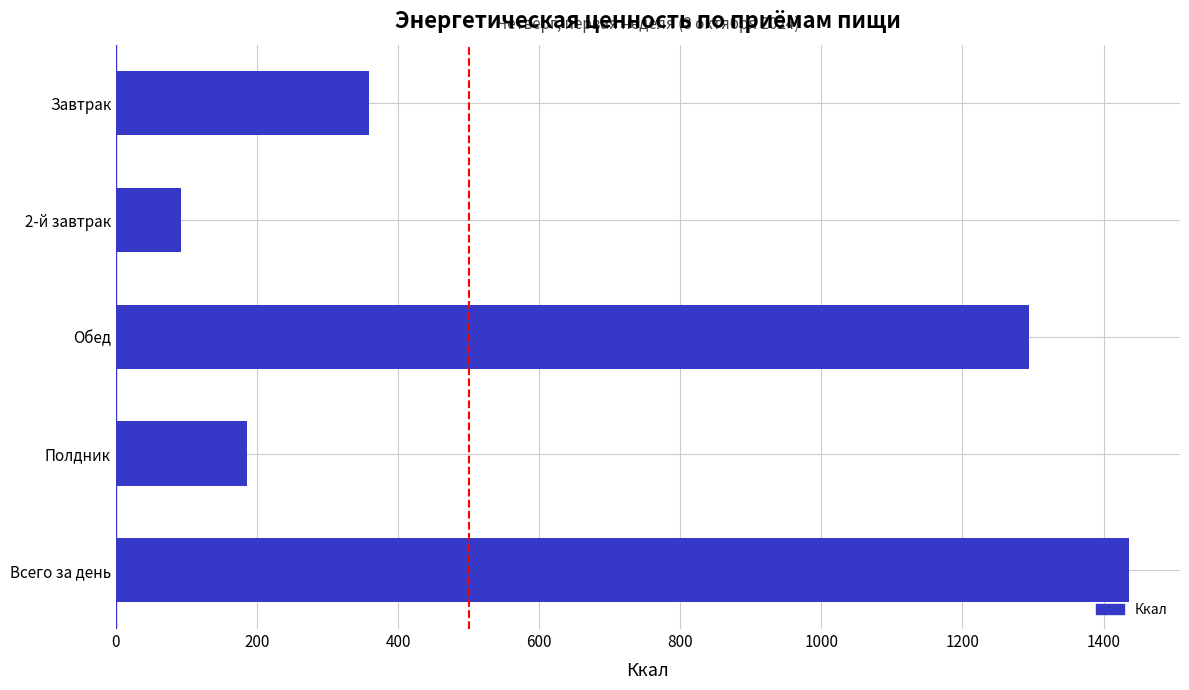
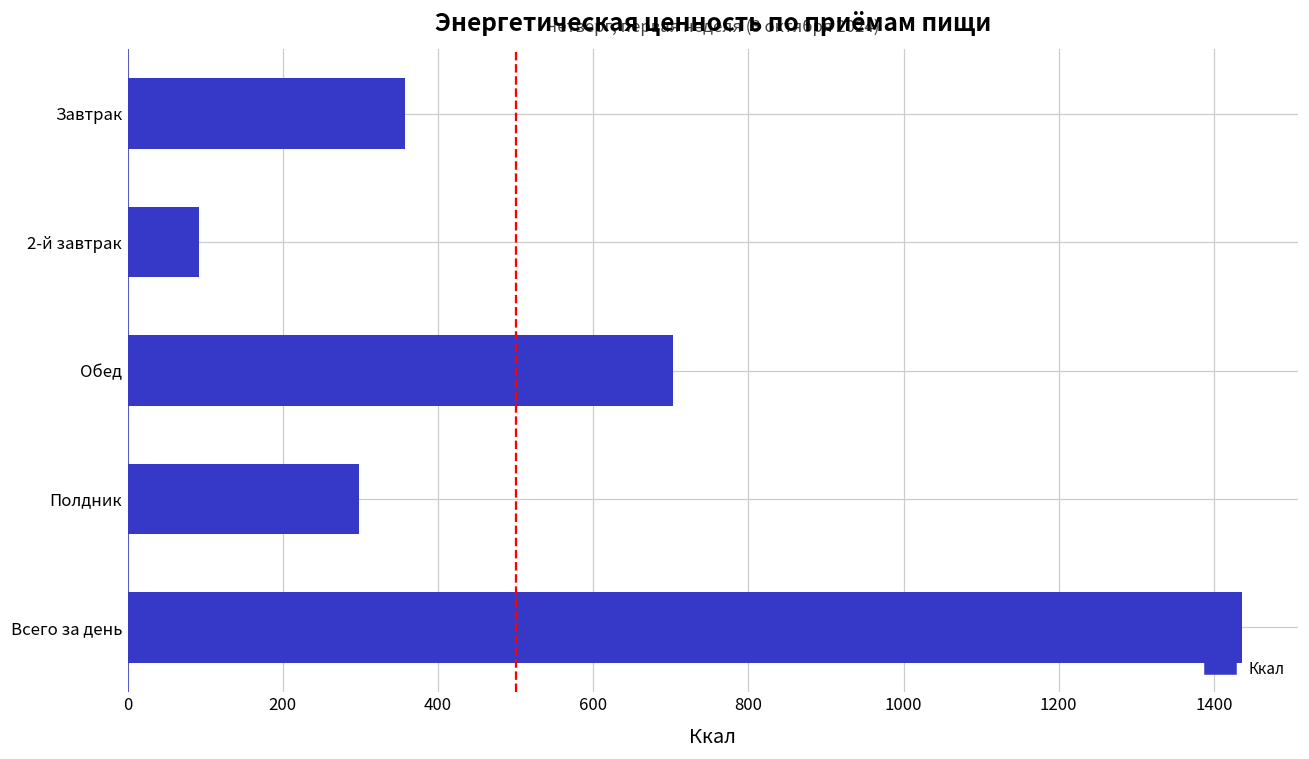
  {
    "Завтрак": 360,
    "2-й завтрак": 90,
-   "Обед": 1290,
-   "Полдник": 190,
+   "Обед": 700,
+   "Полдник": 300,
    "Всего за день": 1440
  }
